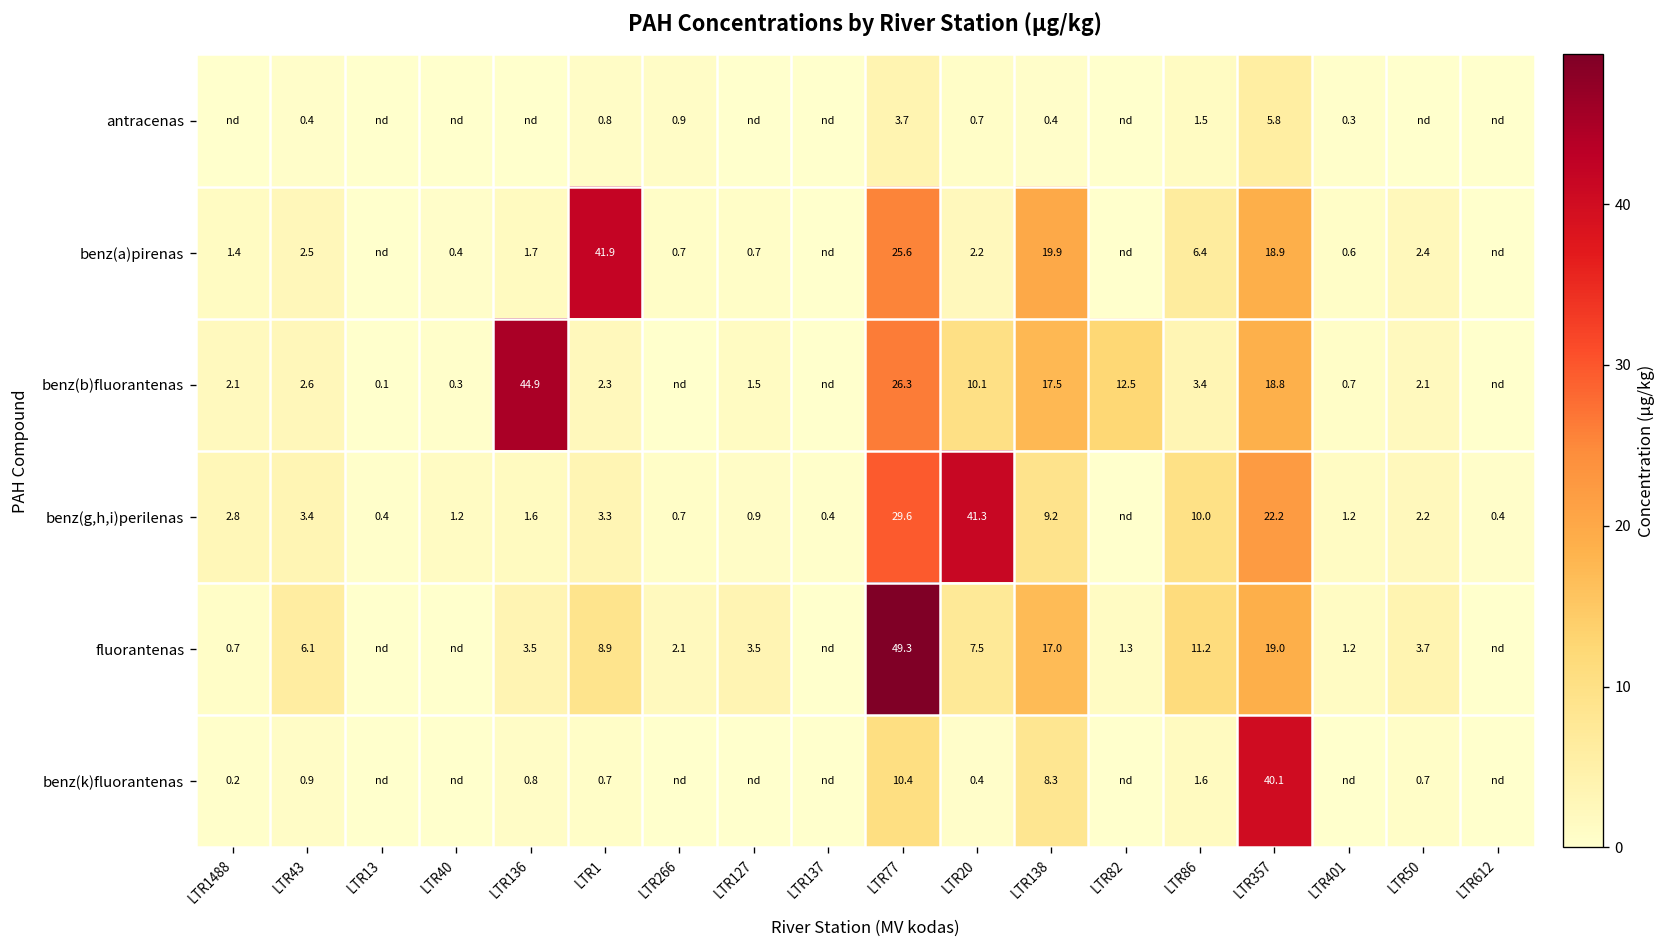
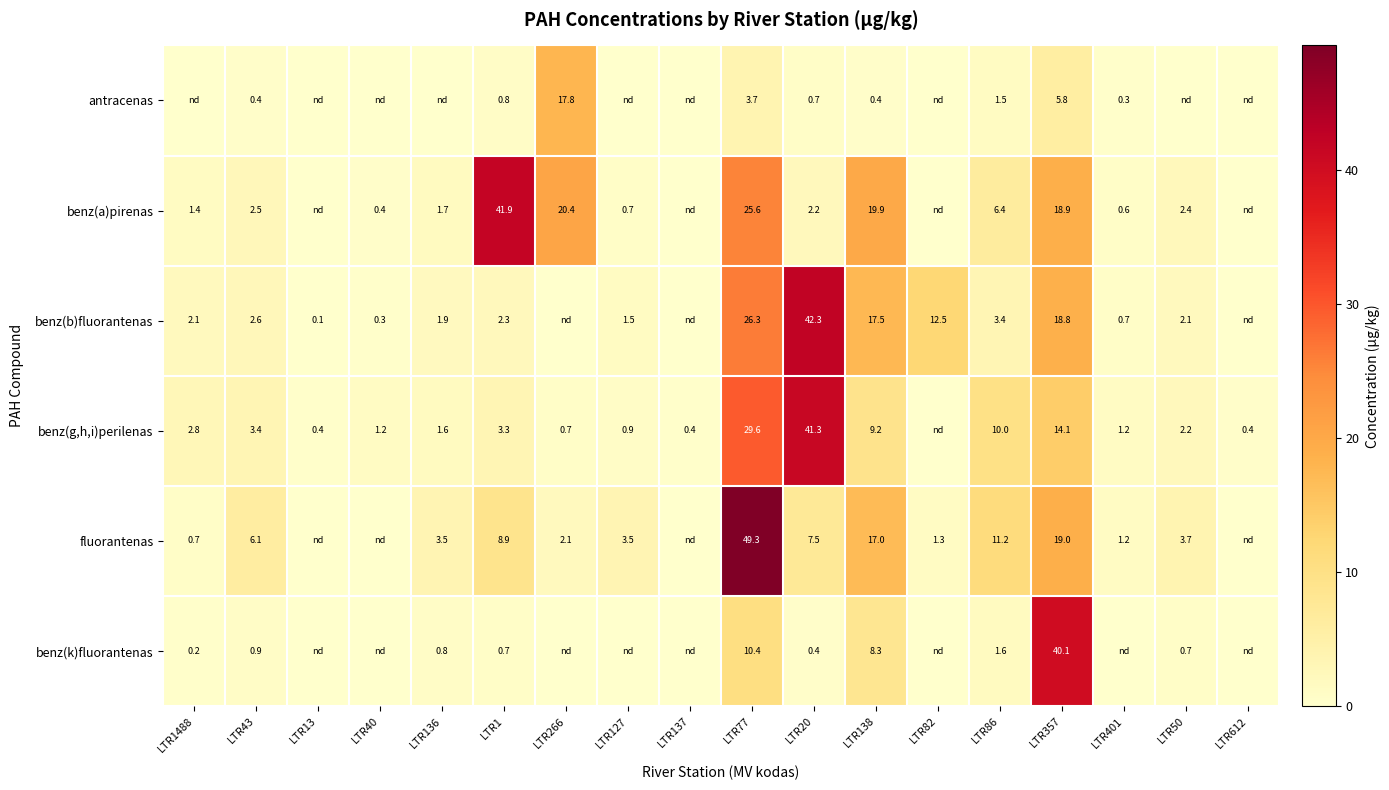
  {
    "antracenas": {
      "LTR43": 0.4,
      "LTR1": 0.8,
-     "LTR266": 0.9,
+     "LTR266": 17.8,
      "LTR77": 3.7,
      "LTR20": 0.7,
      "LTR138": 0.4,
      "LTR86": 1.5,
      "LTR357": 5.8,
      "LTR401": 0.3
    },
    "benz(a)pirenas": {
      "LTR1488": 1.4,
      "LTR43": 2.5,
      "LTR40": 0.4,
      "LTR136": 1.7,
      "LTR1": 41.9,
-     "LTR266": 0.7,
+     "LTR266": 20.4,
      "LTR127": 0.7,
      "LTR77": 25.6,
      "LTR20": 2.2,
      "LTR138": 19.9,
      "LTR86": 6.4,
      "LTR357": 18.9,
      "LTR401": 0.6,
      "LTR50": 2.4
    },
    "benz(b)fluorantenas": {
      "LTR1488": 2.1,
      "LTR43": 2.6,
      "LTR13": 0.1,
      "LTR40": 0.3,
-     "LTR136": 44.9,
+     "LTR136": 1.9,
      "LTR1": 2.3,
      "LTR127": 1.5,
      "LTR77": 26.3,
-     "LTR20": 10.1,
+     "LTR20": 42.3,
      "LTR138": 17.5,
      "LTR82": 12.5,
      "LTR86": 3.4,
      "LTR357": 18.8,
      "LTR401": 0.7,
      "LTR50": 2.1
    },
    "benz(g,h,i)perilenas": {
      "LTR1488": 2.8,
      "LTR43": 3.4,
      "LTR13": 0.4,
      "LTR40": 1.2,
      "LTR136": 1.6,
      "LTR1": 3.3,
      "LTR266": 0.7,
      "LTR127": 0.9,
      "LTR137": 0.4,
      "LTR77": 29.6,
      "LTR20": 41.3,
      "LTR138": 9.2,
      "LTR86": 10.0,
-     "LTR357": 22.2,
+     "LTR357": 14.1,
      "LTR401": 1.2,
      "LTR50": 2.2,
      "LTR612": 0.4
    },
    "fluorantenas": {
      "LTR1488": 0.7,
      "LTR43": 6.1,
      "LTR136": 3.5,
      "LTR1": 8.9,
      "LTR266": 2.1,
      "LTR127": 3.5,
      "LTR77": 49.3,
      "LTR20": 7.5,
      "LTR138": 17.0,
      "LTR82": 1.3,
      "LTR86": 11.2,
      "LTR357": 19.0,
      "LTR401": 1.2,
      "LTR50": 3.7
    },
    "benz(k)fluorantenas": {
      "LTR1488": 0.2,
      "LTR43": 0.9,
      "LTR136": 0.8,
      "LTR1": 0.7,
      "LTR77": 10.4,
      "LTR20": 0.4,
      "LTR138": 8.3,
      "LTR86": 1.6,
      "LTR357": 40.1,
      "LTR50": 0.7
    }
  }
